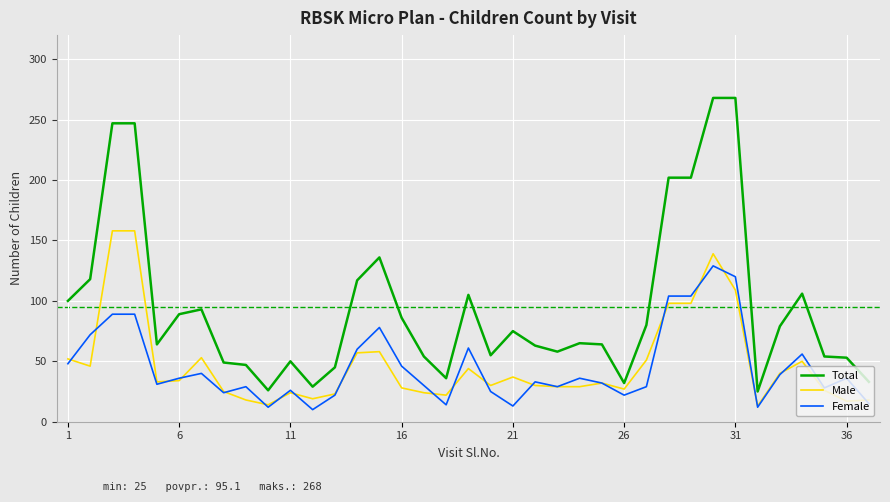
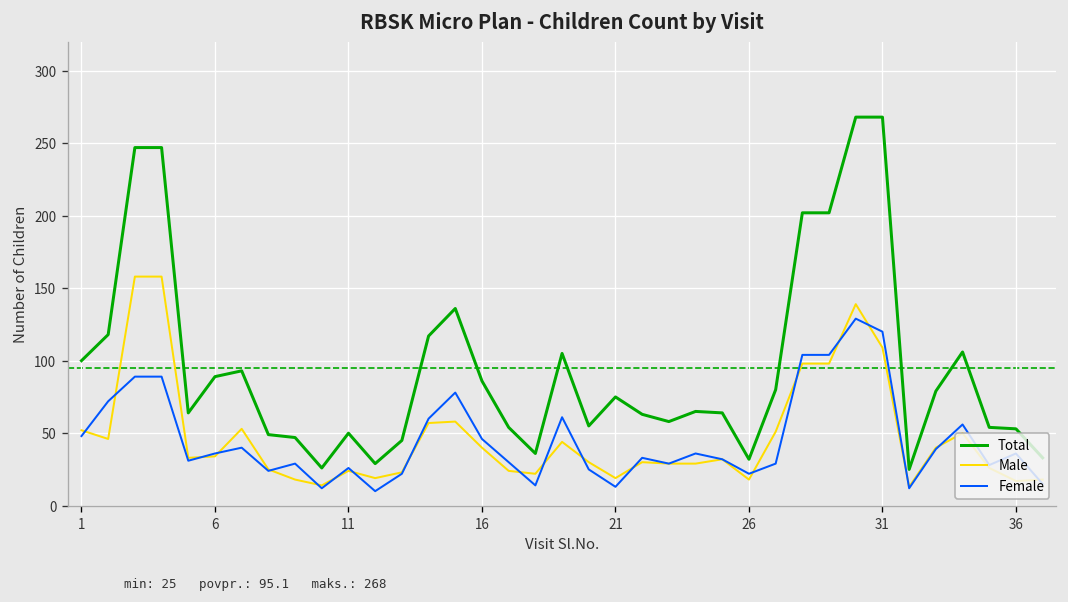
  {
    "Total": {
      "1": 100,
      "6": 89,
      "11": 50,
      "16": 86,
      "21": 75,
      "26": 32,
      "31": 268,
      "36": 53
    },
    "Male": {
      "1": 52,
-     "16": 28,
-     "21": 37,
-     "26": 27,
+     "16": 40,
+     "21": 19,
+     "26": 18,
      "31": 109
    },
    "Female": {
      "1": 48,
      "16": 46,
      "21": 13,
      "26": 22,
      "31": 120
    }
  }
